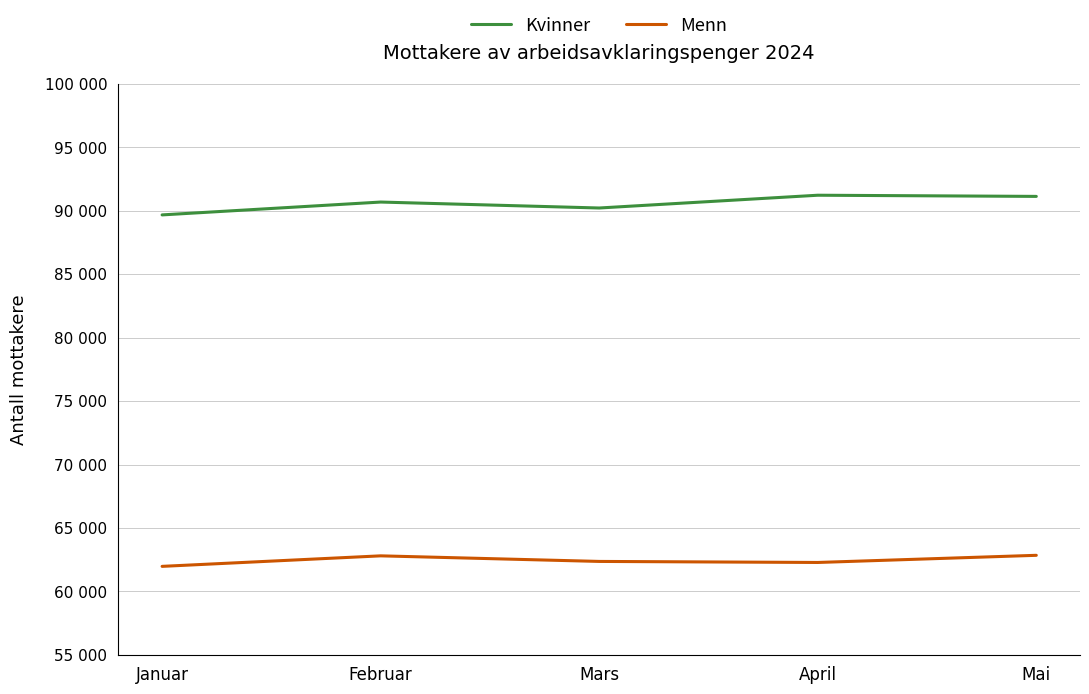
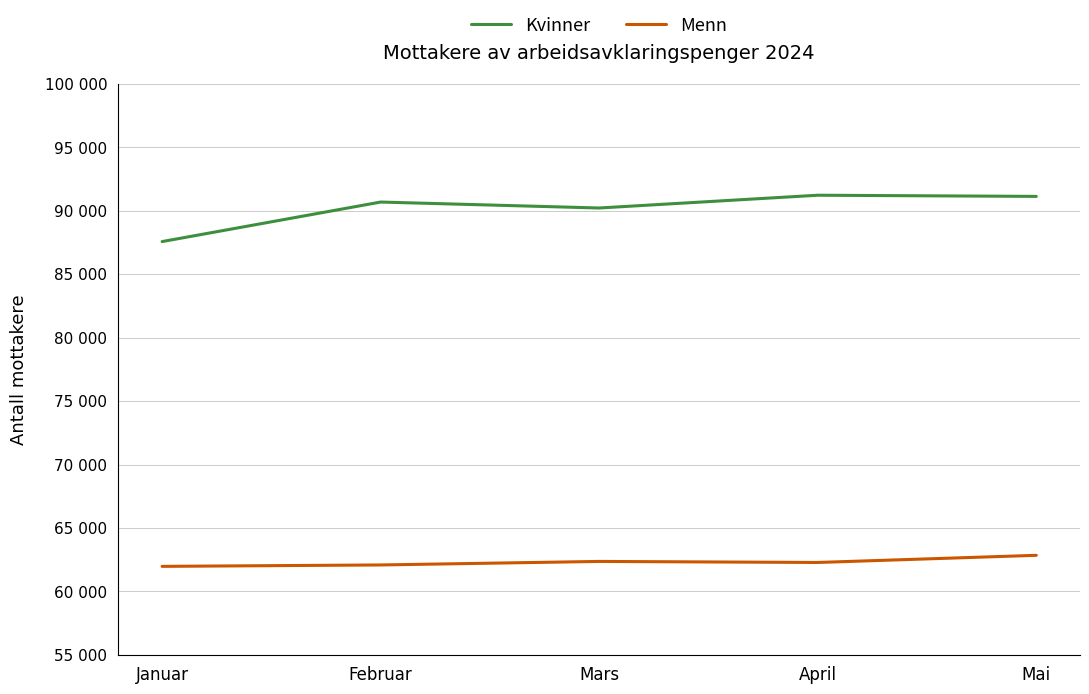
  {
    "Kvinner": {
-     "Januar": 89700,
+     "Januar": 87600,
      "Februar": 90700,
      "Mars": 90200,
      "April": 91200,
      "Mai": 91100
    },
    "Menn": {
      "Januar": 62000,
-     "Februar": 62800,
+     "Februar": 62100,
      "Mars": 62400,
      "April": 62300,
      "Mai": 62900
    }
  }
